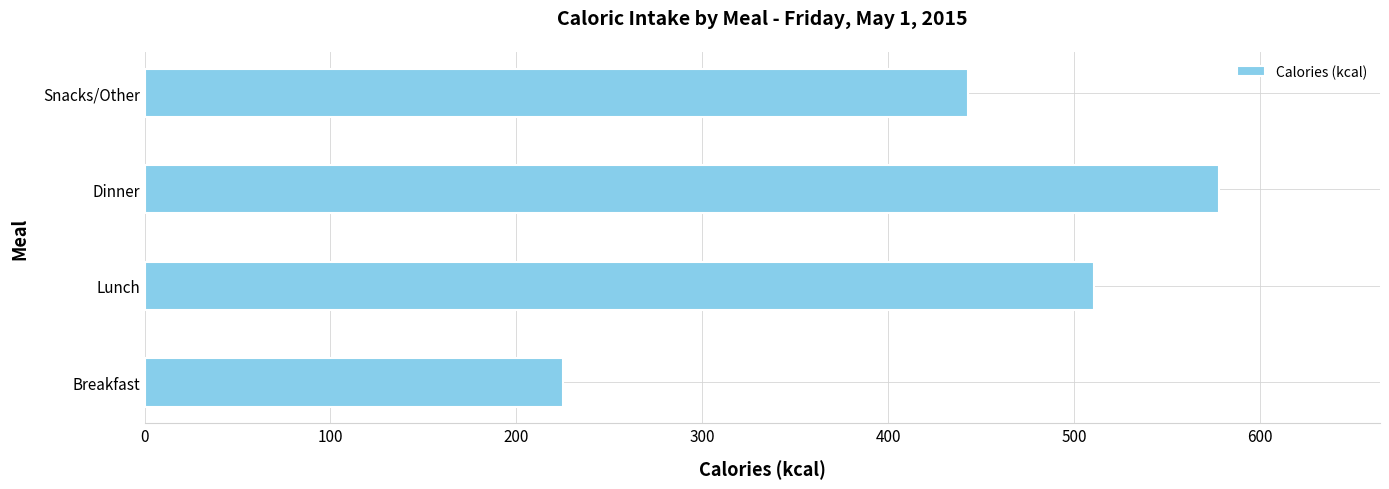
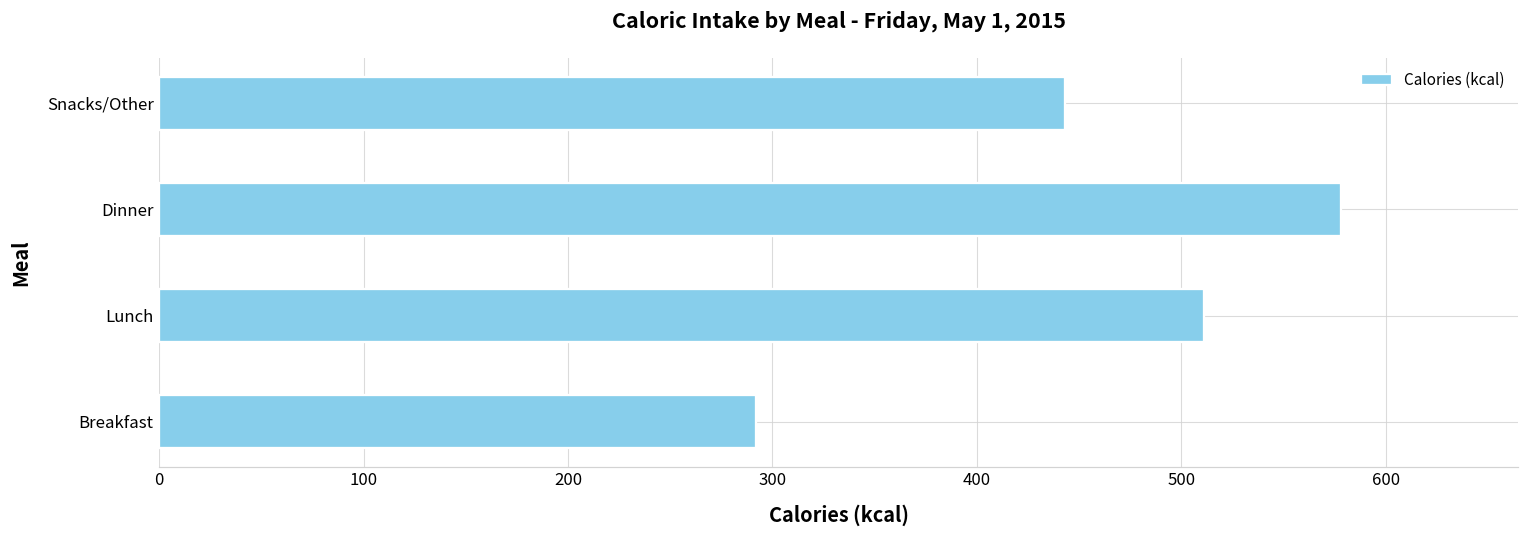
  {
    "Snacks/Other": 443,
    "Dinner": 578,
    "Lunch": 511,
-   "Breakfast": 225
+   "Breakfast": 292
  }
